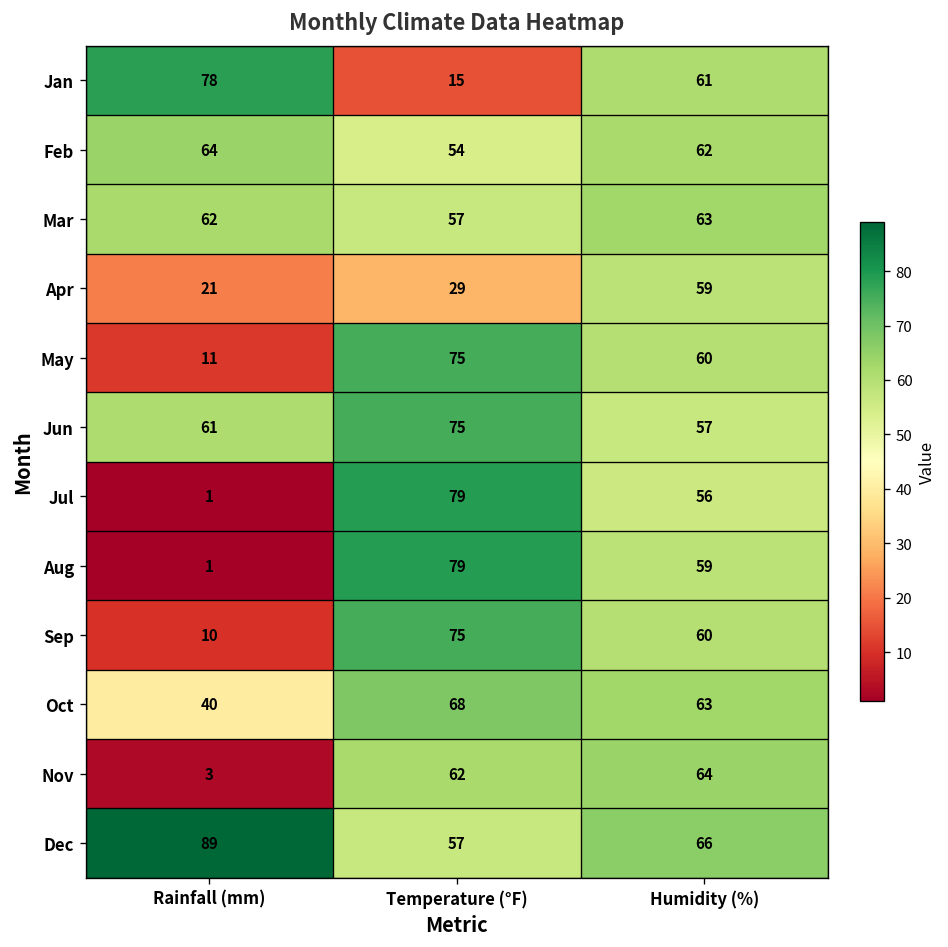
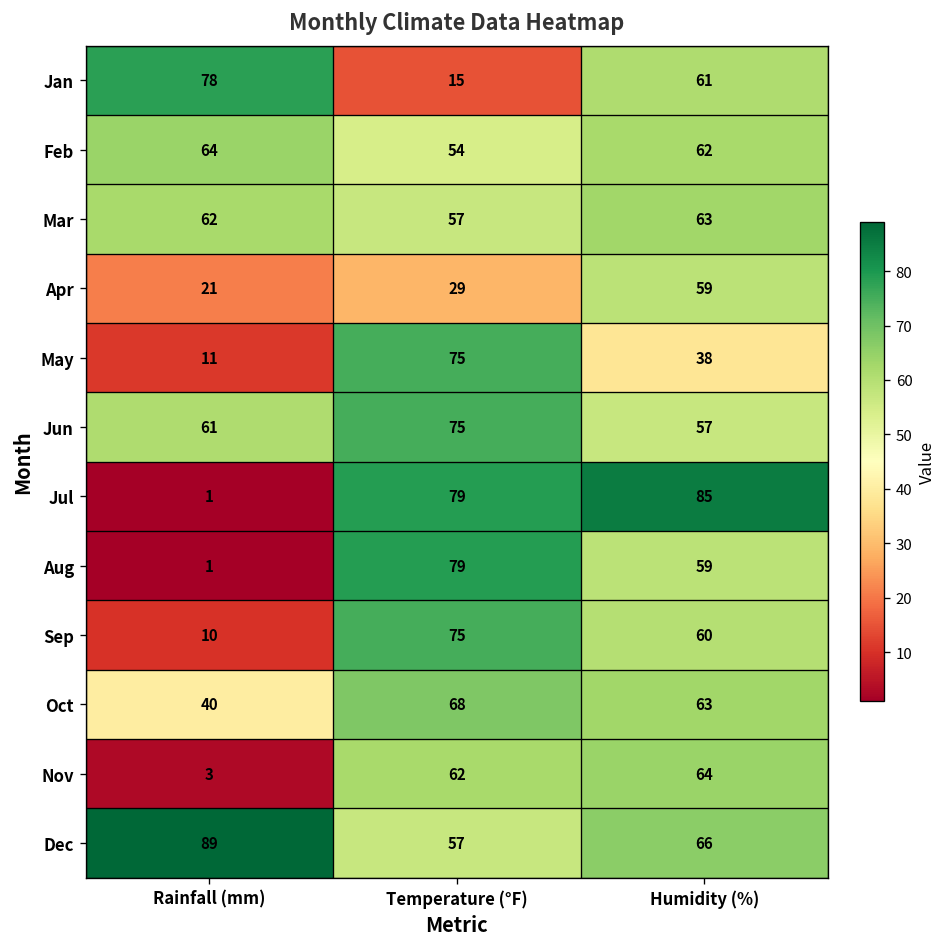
  {
    "Jan": {
      "Rainfall (mm)": 78,
      "Temperature (°F)": 15,
      "Humidity (%)": 61
    },
    "Feb": {
      "Rainfall (mm)": 64,
      "Temperature (°F)": 54,
      "Humidity (%)": 62
    },
    "Mar": {
      "Rainfall (mm)": 62,
      "Temperature (°F)": 57,
      "Humidity (%)": 63
    },
    "Apr": {
      "Rainfall (mm)": 21,
      "Temperature (°F)": 29,
      "Humidity (%)": 59
    },
    "May": {
      "Rainfall (mm)": 11,
      "Temperature (°F)": 75,
-     "Humidity (%)": 60
+     "Humidity (%)": 38
    },
    "Jun": {
      "Rainfall (mm)": 61,
      "Temperature (°F)": 75,
      "Humidity (%)": 57
    },
    "Jul": {
      "Rainfall (mm)": 1,
      "Temperature (°F)": 79,
-     "Humidity (%)": 56
+     "Humidity (%)": 85
    },
    "Aug": {
      "Rainfall (mm)": 1,
      "Temperature (°F)": 79,
      "Humidity (%)": 59
    },
    "Sep": {
      "Rainfall (mm)": 10,
      "Temperature (°F)": 75,
      "Humidity (%)": 60
    },
    "Oct": {
      "Rainfall (mm)": 40,
      "Temperature (°F)": 68,
      "Humidity (%)": 63
    },
    "Nov": {
      "Rainfall (mm)": 3,
      "Temperature (°F)": 62,
      "Humidity (%)": 64
    },
    "Dec": {
      "Rainfall (mm)": 89,
      "Temperature (°F)": 57,
      "Humidity (%)": 66
    }
  }
